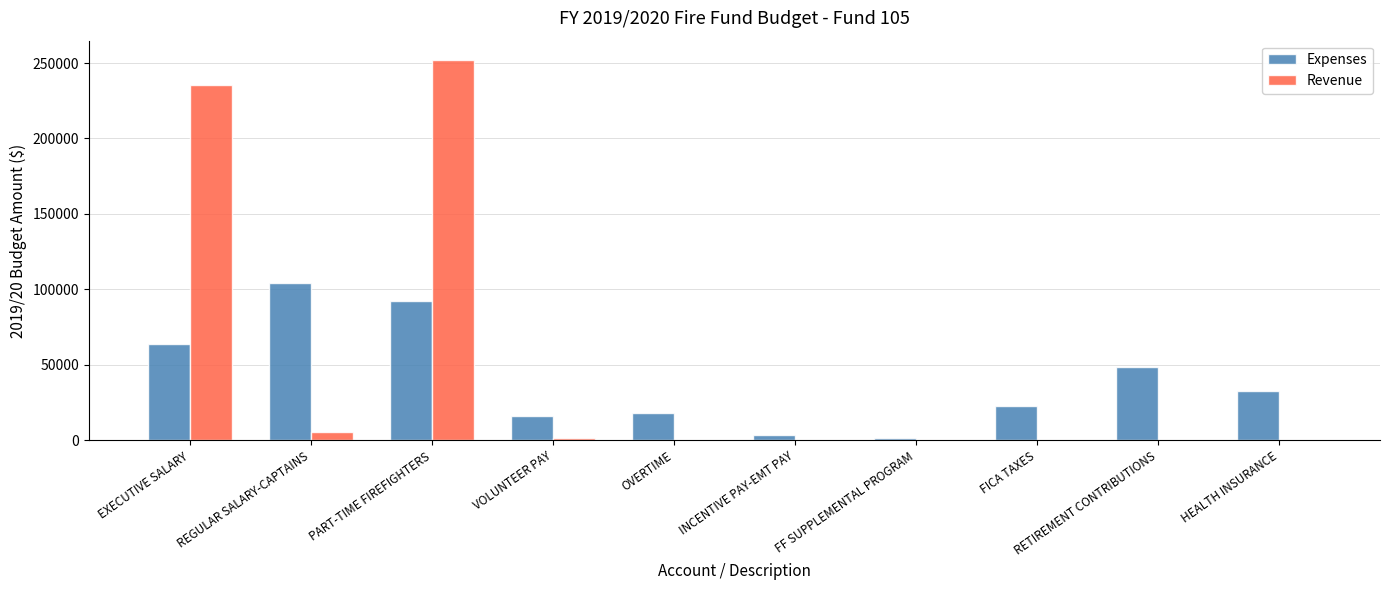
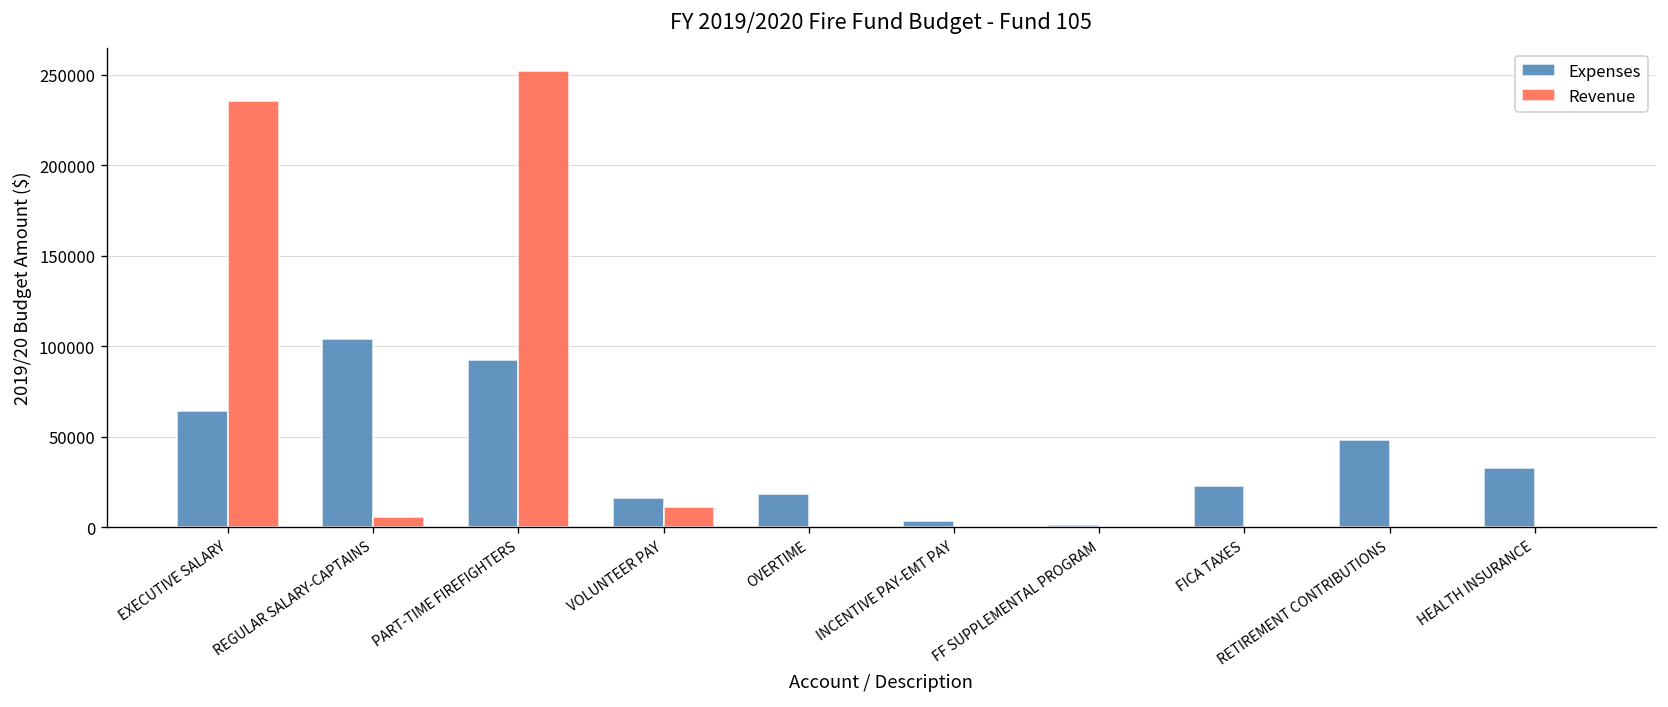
  {
    "Expenses": {
      "EXECUTIVE SALARY": 64000,
      "REGULAR SALARY-CAPTAINS": 104000,
      "PART-TIME FIREFIGHTERS": 92000,
      "VOLUNTEER PAY": 16000,
      "OVERTIME": 18000,
      "INCENTIVE PAY-EMT PAY": 4000,
      "FICA TAXES": 23000,
      "RETIREMENT CONTRIBUTIONS": 48000,
      "HEALTH INSURANCE": 32000
    },
    "Revenue": {
      "EXECUTIVE SALARY": 236000,
      "REGULAR SALARY-CAPTAINS": 6000,
      "PART-TIME FIREFIGHTERS": 252000,
-     "VOLUNTEER PAY": 1000,
+     "VOLUNTEER PAY": 11000,
      "OVERTIME": 0,
      "INCENTIVE PAY-EMT PAY": 0,
      "FF SUPPLEMENTAL PROGRAM": 0,
      "FICA TAXES": 0,
      "RETIREMENT CONTRIBUTIONS": 0,
      "HEALTH INSURANCE": 0
    }
  }
